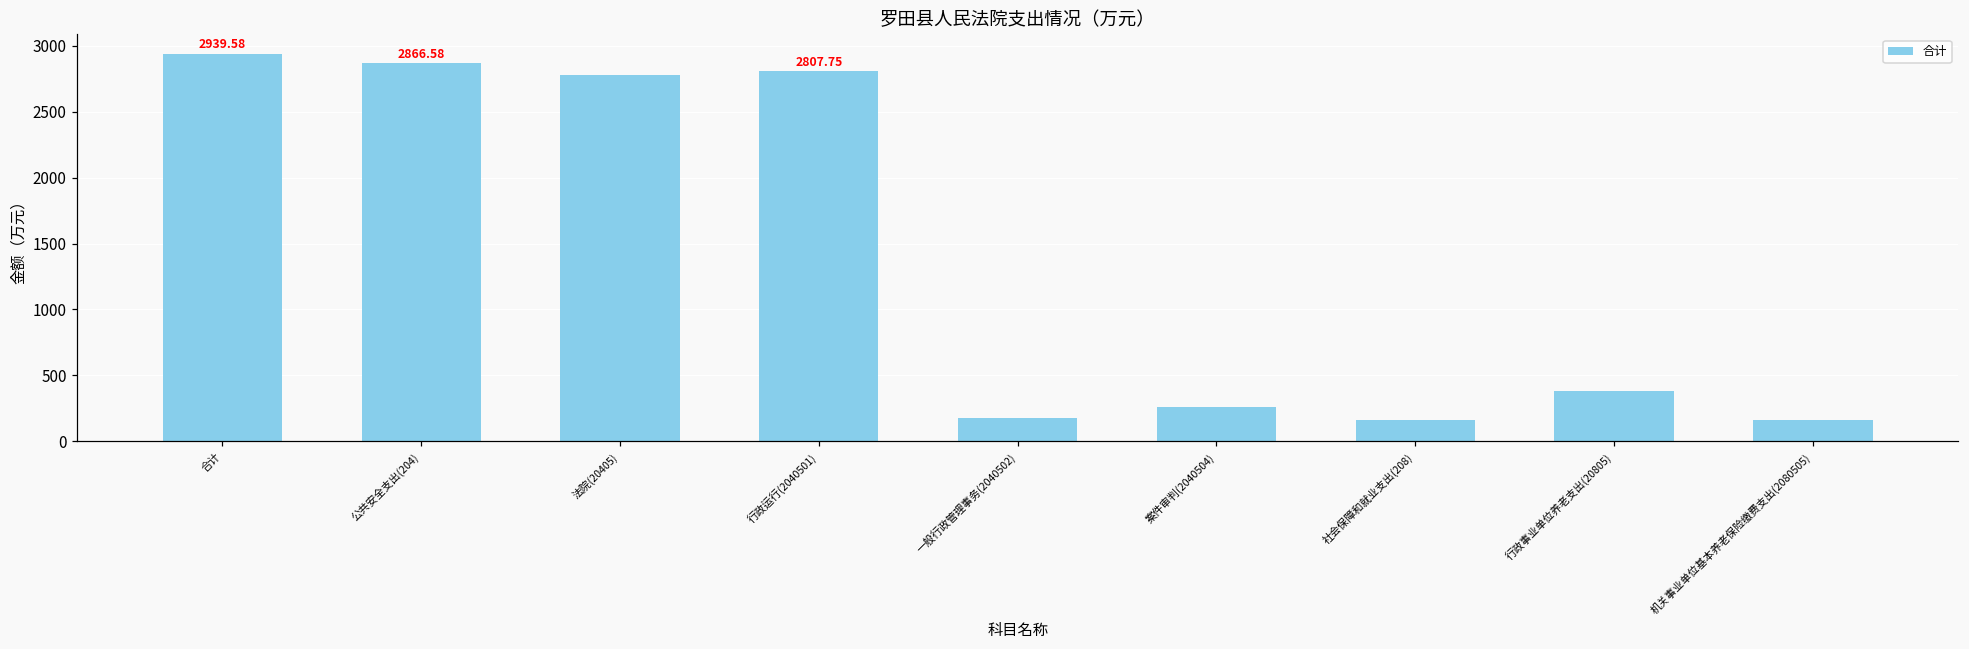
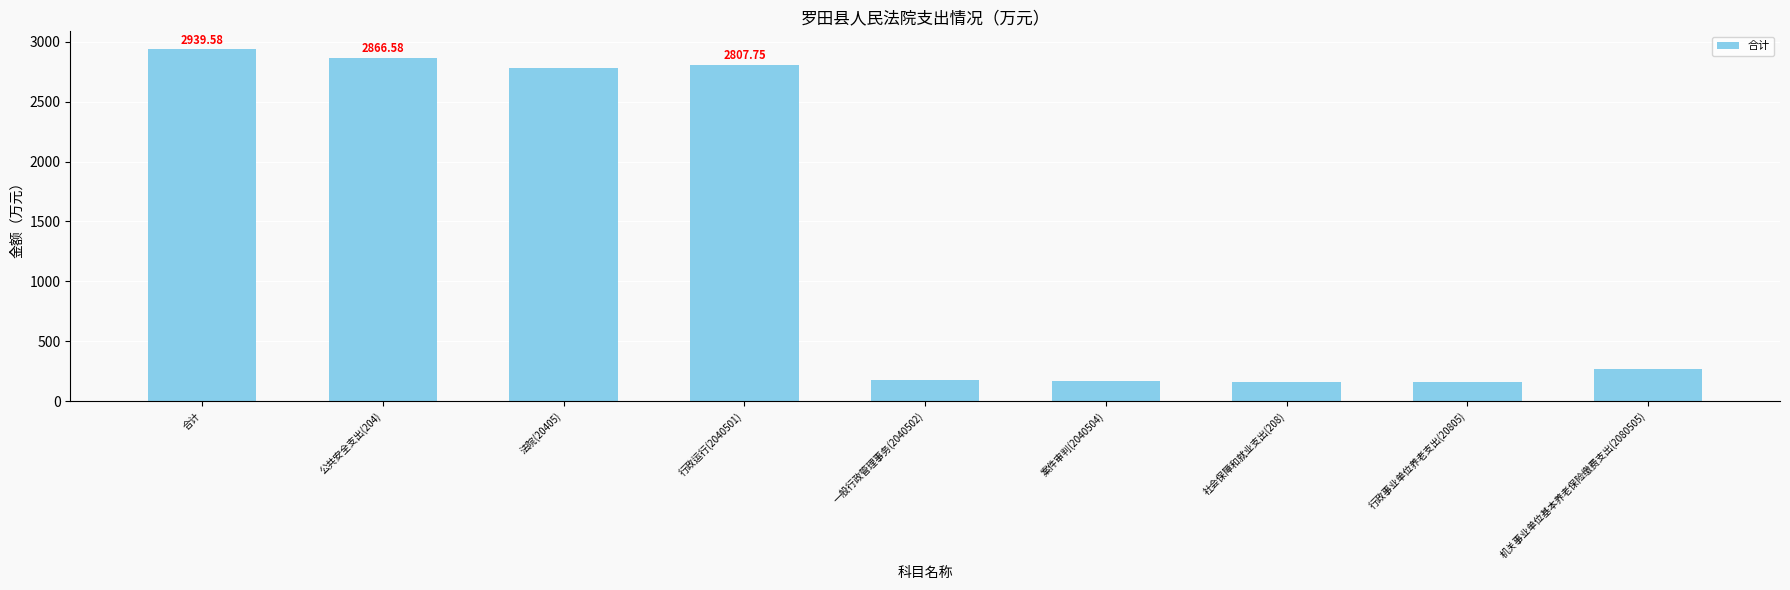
  {
    "法院(20405)": 2780,
    "一般行政管理事务(2040502)": 180,
-   "案件审判(2040504)": 260,
+   "案件审判(2040504)": 160,
    "社会保障和就业支出(208)": 160,
-   "行政事业单位养老支出(20805)": 380,
-   "机关事业单位基本养老保险缴费支出(2080505)": 160
+   "行政事业单位养老支出(20805)": 160,
+   "机关事业单位基本养老保险缴费支出(2080505)": 270
  }
